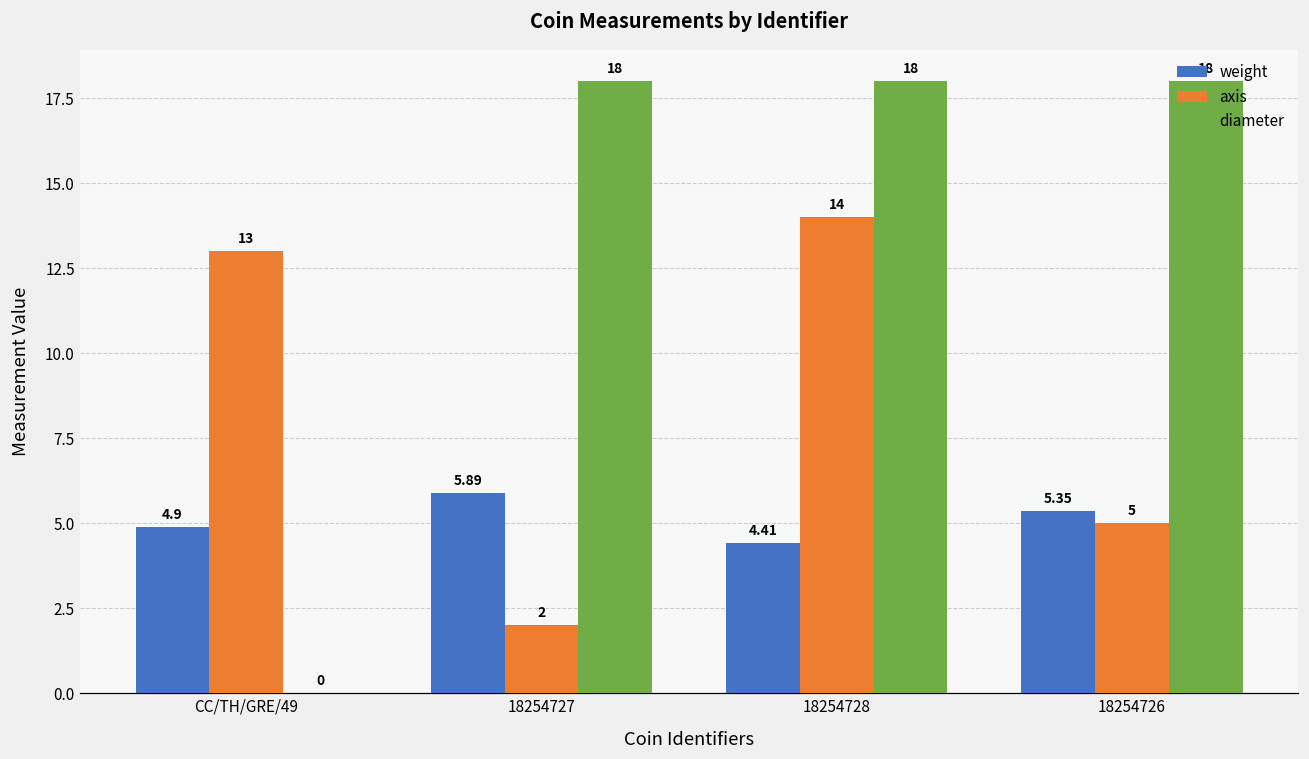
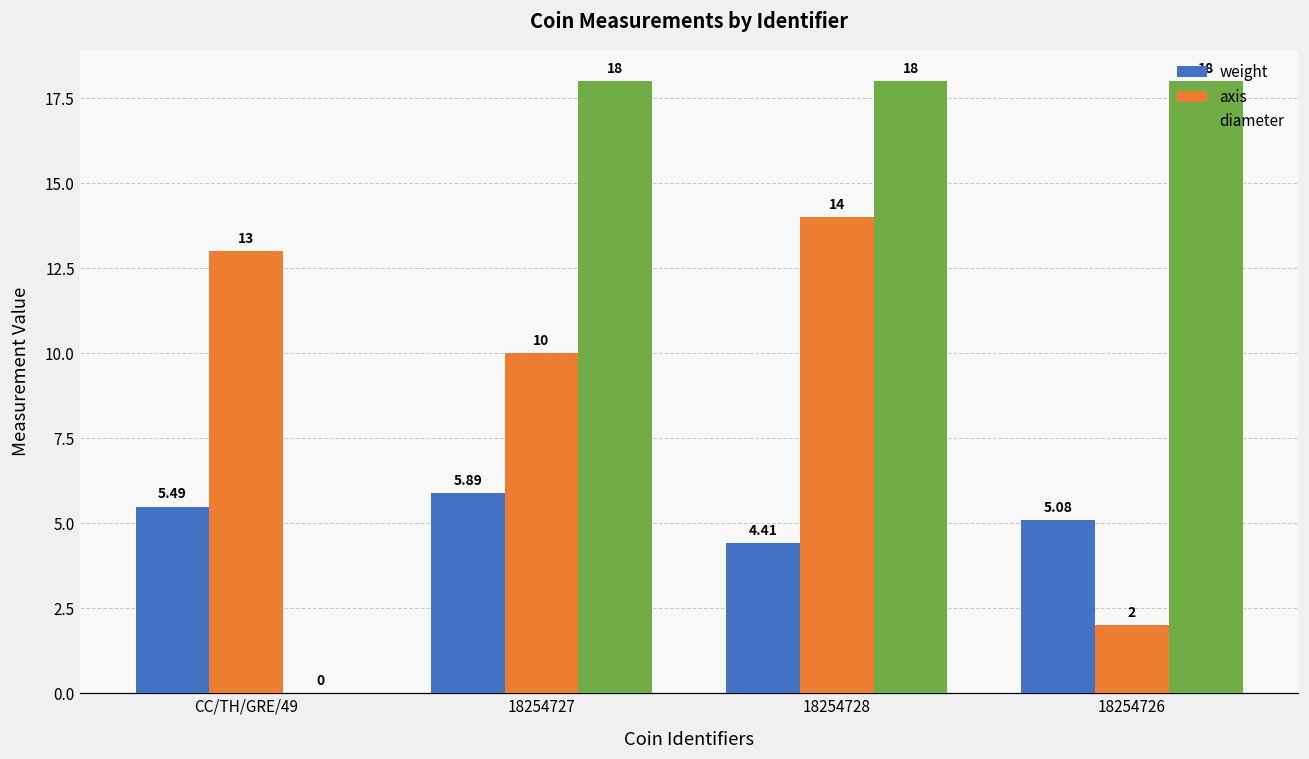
  {
    "weight": {
-     "CC/TH/GRE/49": 4.9,
+     "CC/TH/GRE/49": 5.49,
      "18254727": 5.89,
      "18254728": 4.41,
-     "18254726": 5.35
+     "18254726": 5.08
    },
    "axis": {
      "CC/TH/GRE/49": 13,
-     "18254727": 2,
+     "18254727": 10,
      "18254728": 14,
-     "18254726": 5
+     "18254726": 2
    },
    "diameter": {
      "CC/TH/GRE/49": 0,
      "18254727": 18,
      "18254728": 18,
      "18254726": 18
    }
  }
